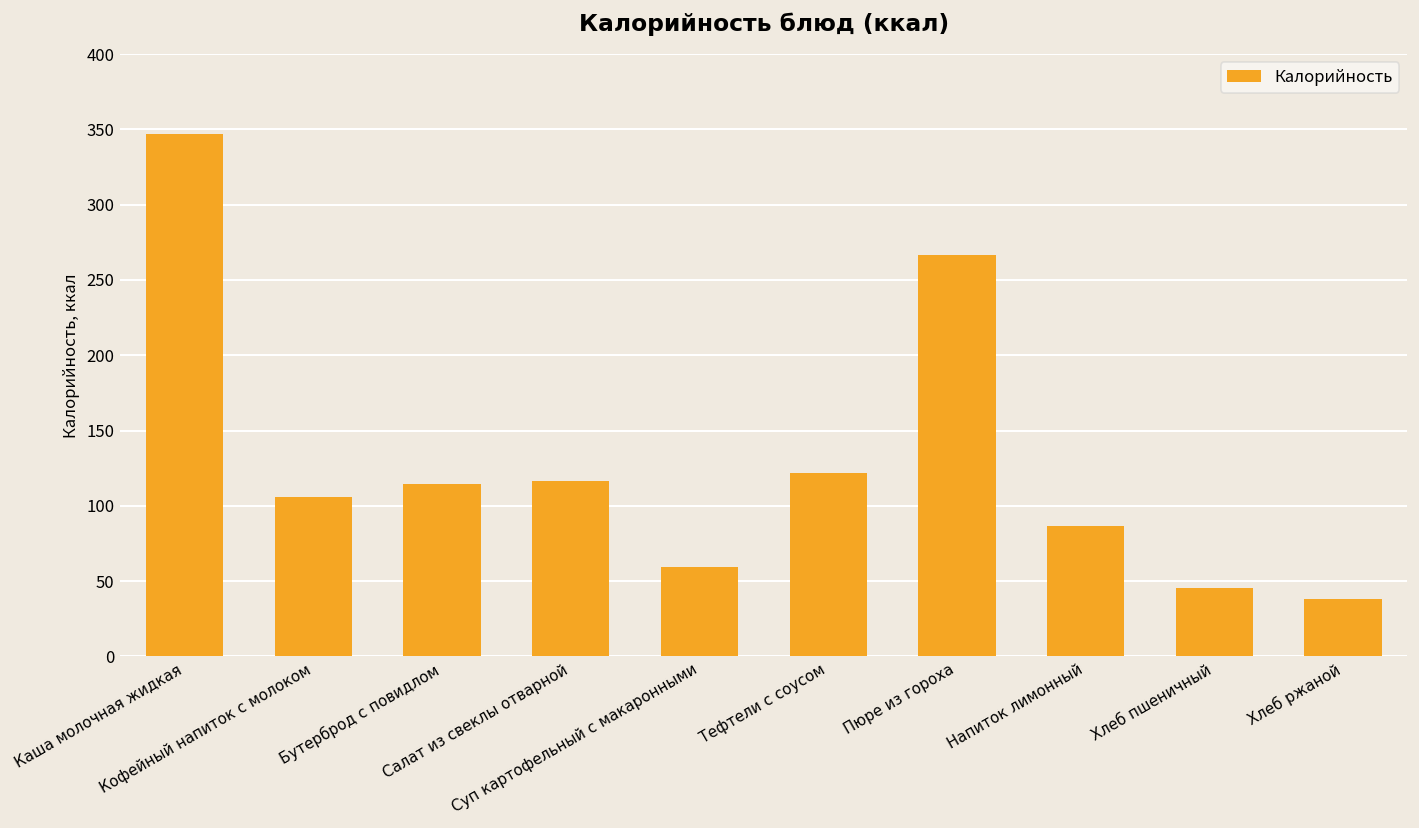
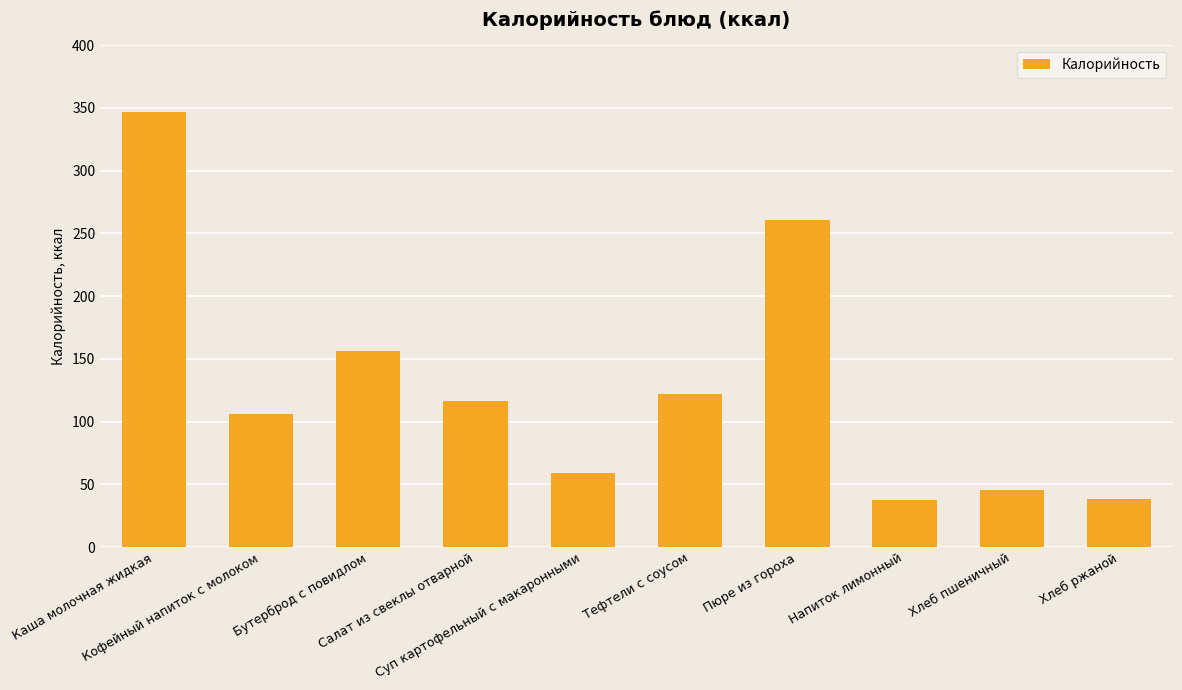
  {
    "Каша молочная жидкая": 347,
    "Кофейный напиток с молоком": 106,
-   "Бутерброд с повидлом": 114,
+   "Бутерброд с повидлом": 156,
    "Салат из свеклы отварной": 116,
    "Суп картофельный с макаронными": 59,
    "Тефтели с соусом": 122,
-   "Пюре из гороха": 267,
-   "Напиток лимонный": 86,
+   "Пюре из гороха": 260,
+   "Напиток лимонный": 37,
    "Хлеб пшеничный": 45,
    "Хлеб ржаной": 38
  }
